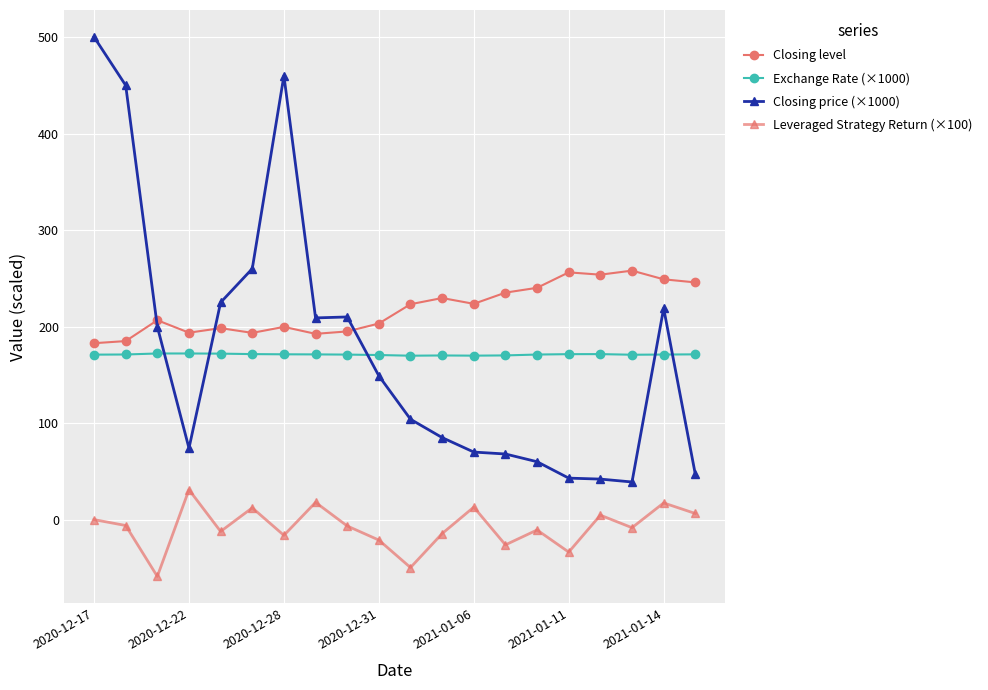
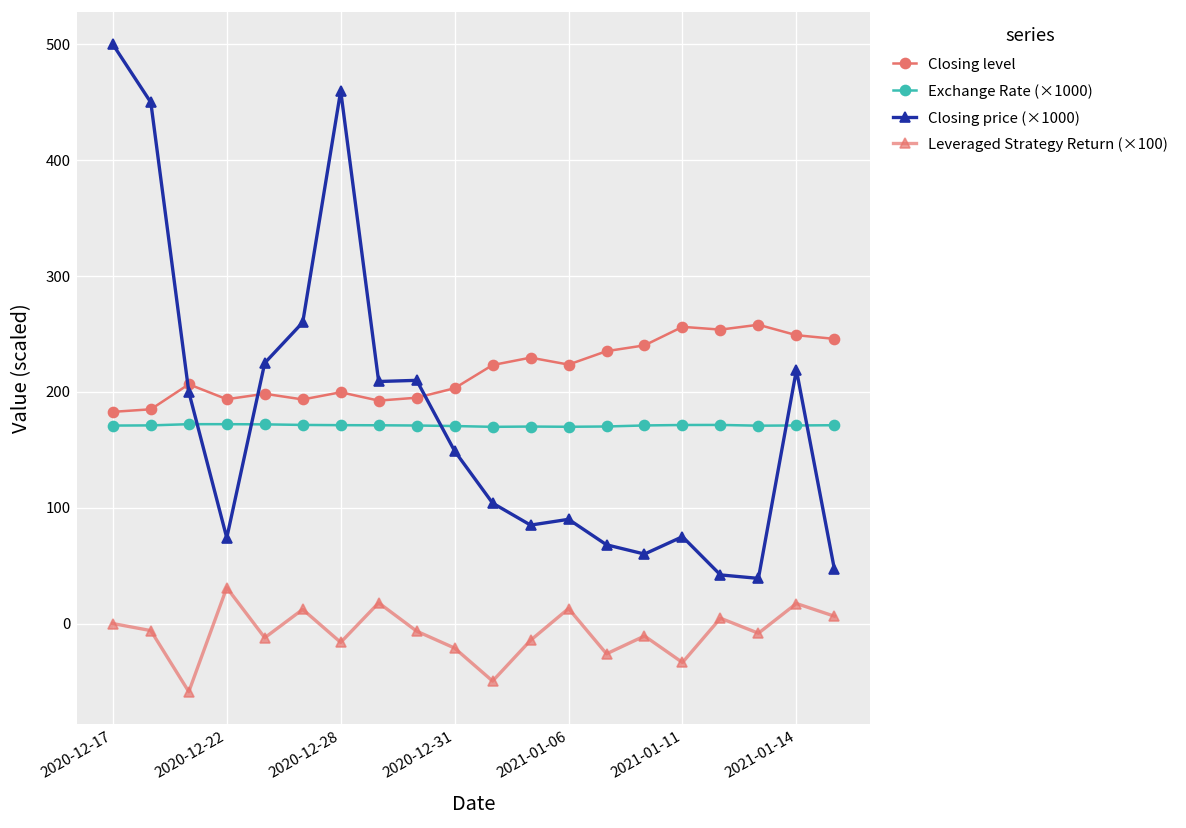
  {
    "Exchange Rate (×1000)": {
      "2020-12-17": 170,
      "2020-12-22": 170,
      "2020-12-28": 170,
      "2020-12-31": 170,
      "2021-01-06": 170,
      "2021-01-11": 170,
      "2021-01-14": 170
    },
    "Closing price (×1000)": {
      "2020-12-17": 500,
      "2020-12-22": 70,
      "2020-12-28": 460,
      "2020-12-31": 150,
-     "2021-01-06": 70,
-     "2021-01-11": 40,
+     "2021-01-06": 90,
+     "2021-01-11": 80,
      "2021-01-14": 220
    }
  }
